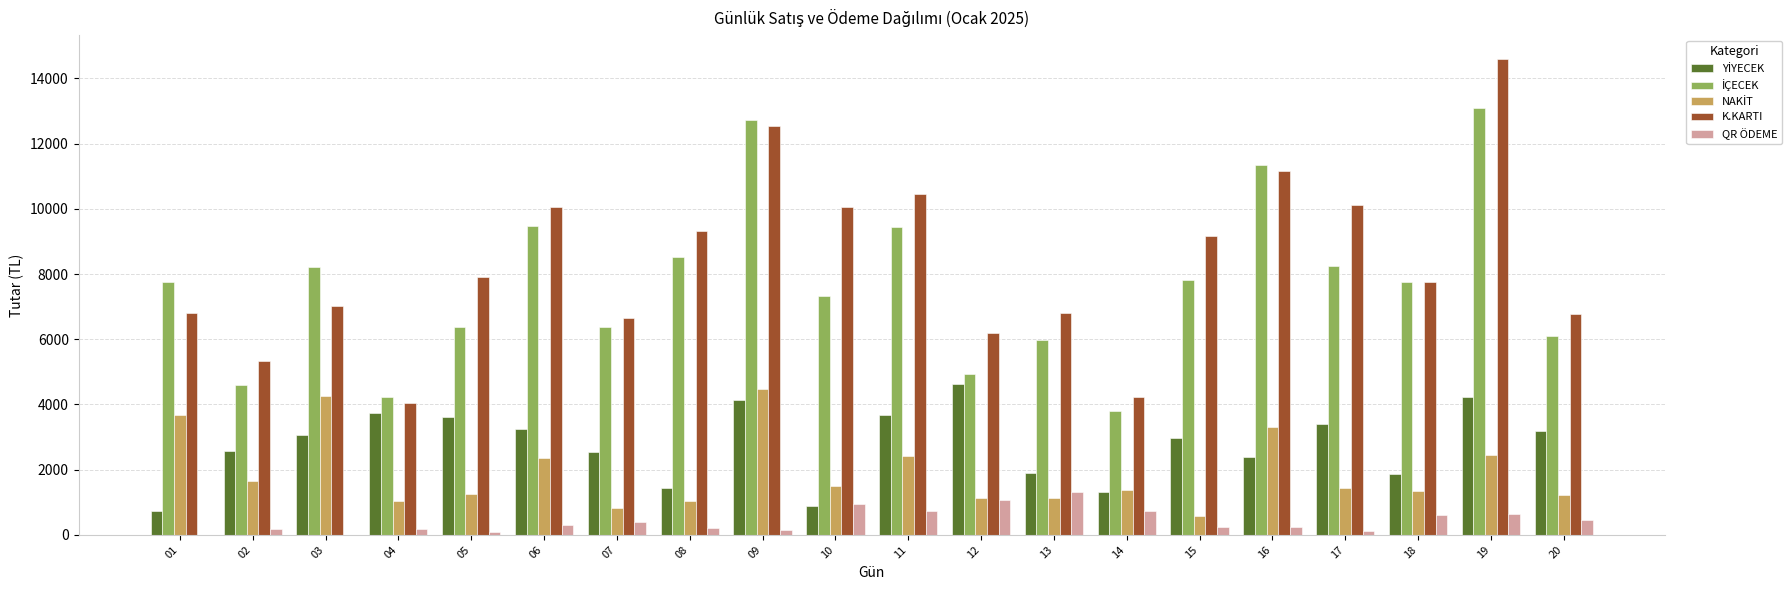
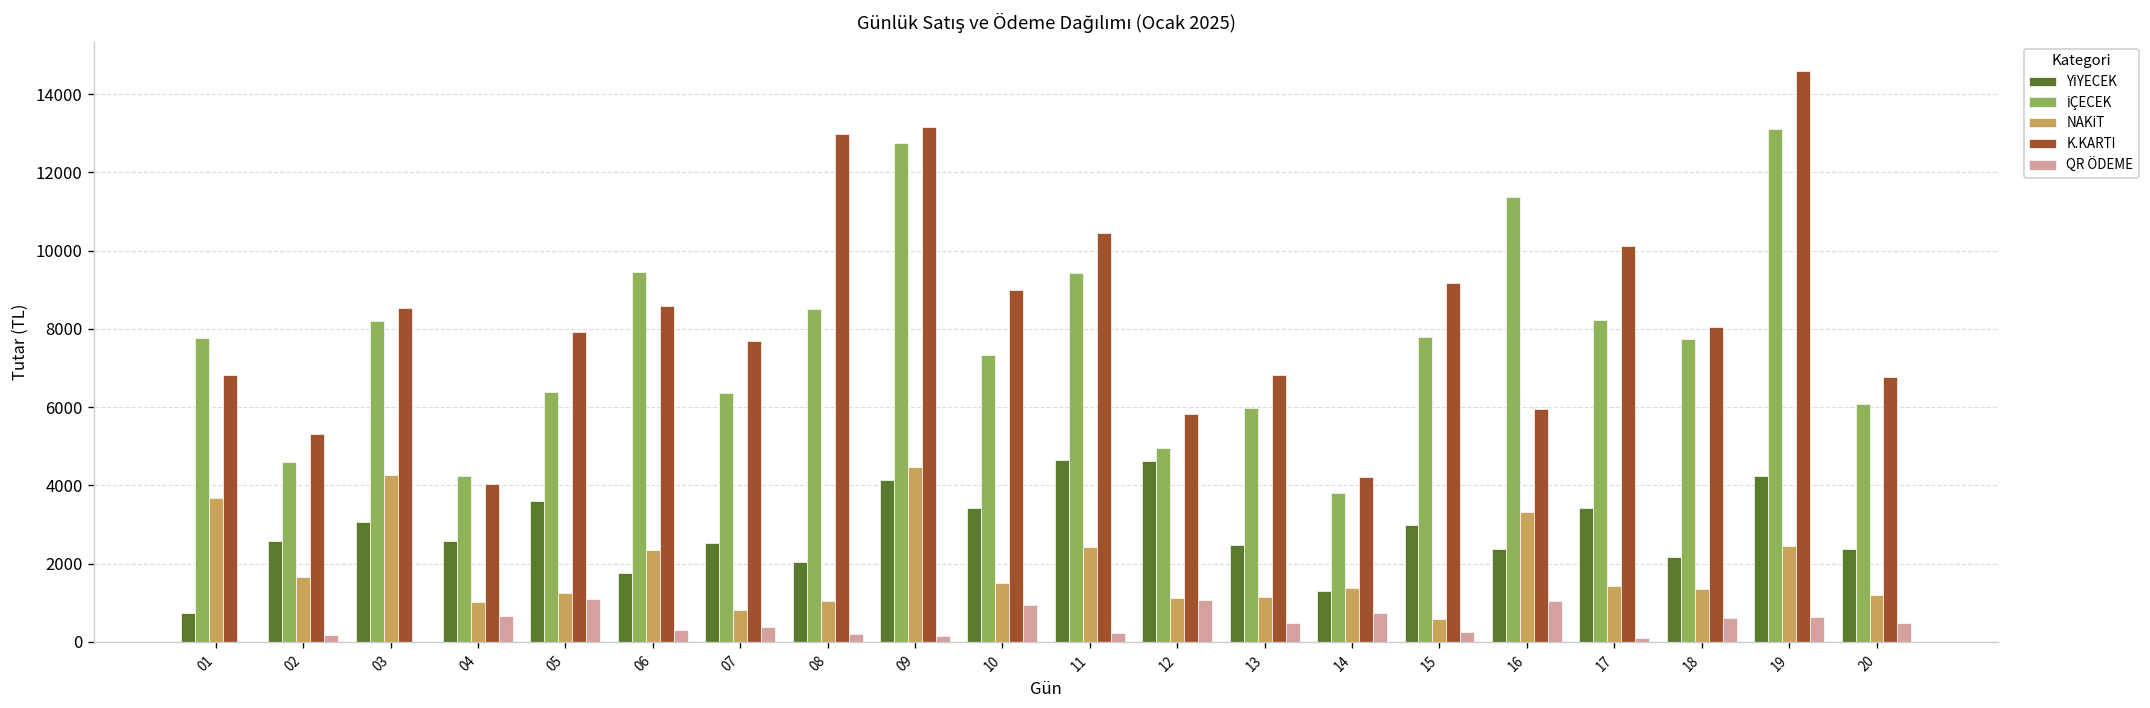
  {
    "YİYECEK": {
      "01": 700,
      "02": 2600,
      "03": 3100,
-     "04": 3700,
+     "04": 2600,
      "05": 3600,
-     "06": 3300,
+     "06": 1800,
      "07": 2500,
-     "08": 1400,
+     "08": 2000,
      "09": 4100,
-     "10": 900,
-     "11": 3700,
+     "10": 3400,
+     "11": 4600,
      "12": 4600,
-     "13": 1900,
+     "13": 2500,
      "14": 1300,
      "15": 3000,
      "16": 2400,
      "17": 3400,
-     "18": 1900,
+     "18": 2200,
      "19": 4200,
-     "20": 3200
+     "20": 2400
    },
    "K.KARTI": {
      "01": 6800,
      "02": 5300,
-     "03": 7000,
+     "03": 8500,
      "04": 4000,
      "05": 7900,
-     "06": 10000,
-     "07": 6600,
-     "08": 9300,
-     "09": 12500,
-     "10": 10100,
+     "06": 8600,
+     "07": 7700,
+     "08": 13000,
+     "09": 13200,
+     "10": 9000,
      "11": 10500,
-     "12": 6200,
+     "12": 5800,
      "13": 6800,
      "14": 4200,
      "15": 9200,
-     "16": 11100,
+     "16": 6000,
      "17": 10100,
-     "18": 7800,
+     "18": 8000,
      "19": 14600,
      "20": 6800
    },
    "QR ÖDEME": {
      "01": 0,
      "02": 200,
      "03": 0,
-     "04": 200,
-     "05": 100,
+     "04": 700,
+     "05": 1100,
      "06": 300,
      "07": 400,
      "08": 200,
      "09": 100,
      "10": 900,
-     "11": 700,
+     "11": 200,
      "12": 1100,
-     "13": 1300,
+     "13": 500,
      "14": 700,
      "15": 300,
-     "16": 200,
+     "16": 1000,
      "17": 100,
      "18": 600,
      "19": 600,
      "20": 500
    }
  }
